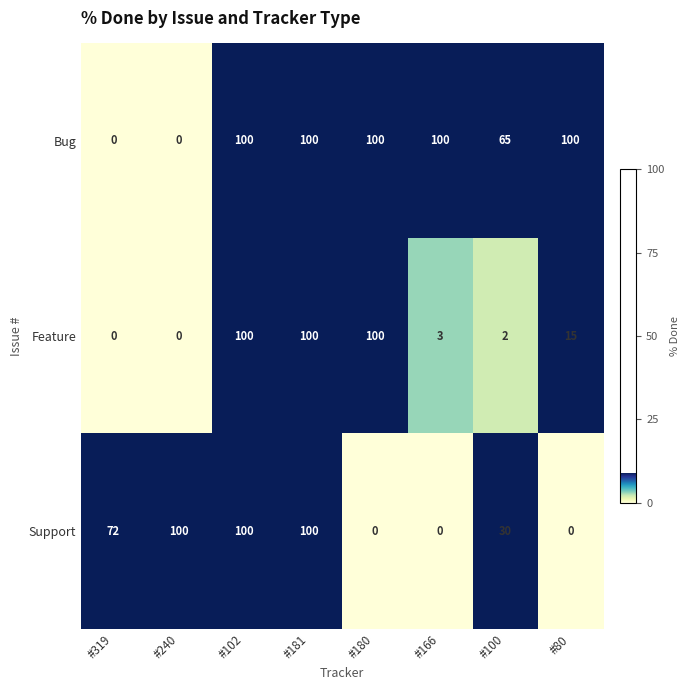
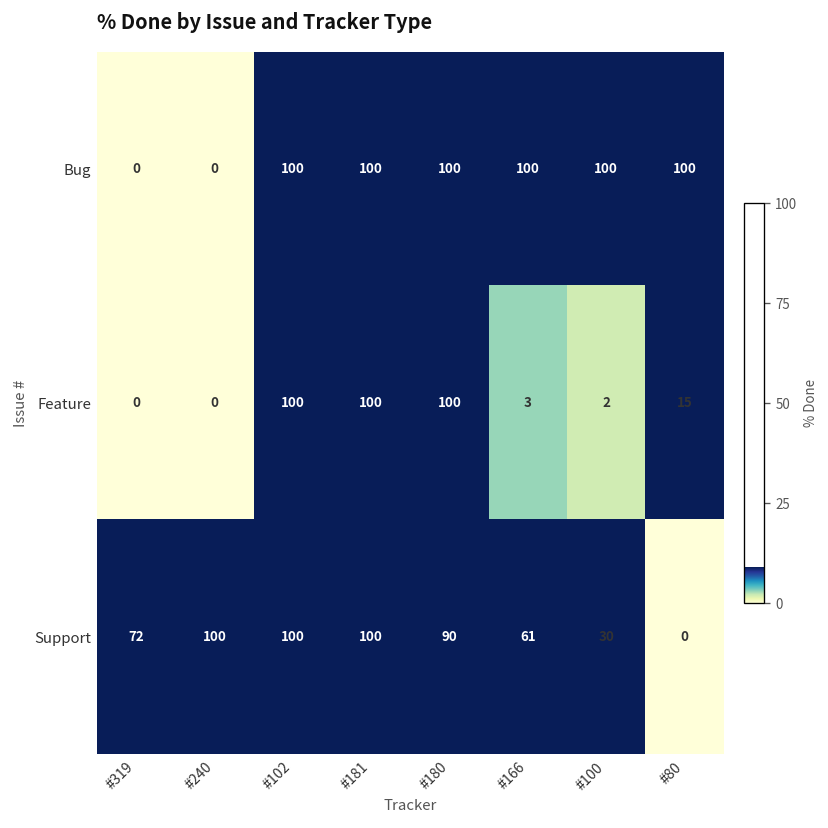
  {
    "Bug": {
      "#319": 0,
      "#240": 0,
      "#102": 100,
      "#181": 100,
      "#180": 100,
      "#166": 100,
-     "#100": 65,
+     "#100": 100,
      "#80": 100
    },
    "Feature": {
      "#319": 0,
      "#240": 0,
      "#102": 100,
      "#181": 100,
      "#180": 100,
      "#166": 3,
      "#100": 2
    },
    "Support": {
      "#319": 72,
      "#240": 100,
      "#102": 100,
      "#181": 100,
-     "#180": 0,
-     "#166": 0,
+     "#180": 90,
+     "#166": 61,
      "#80": 0
    }
  }
